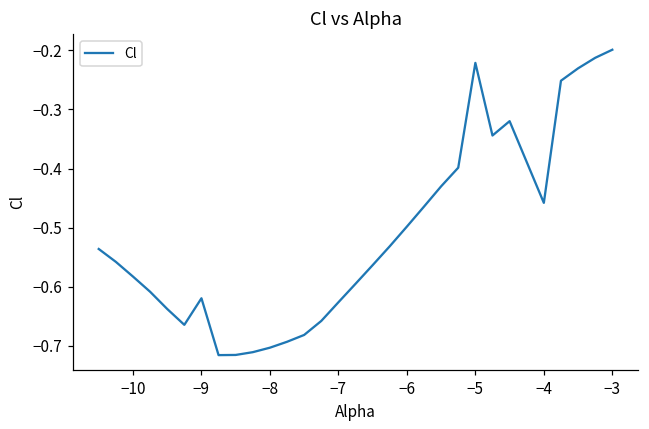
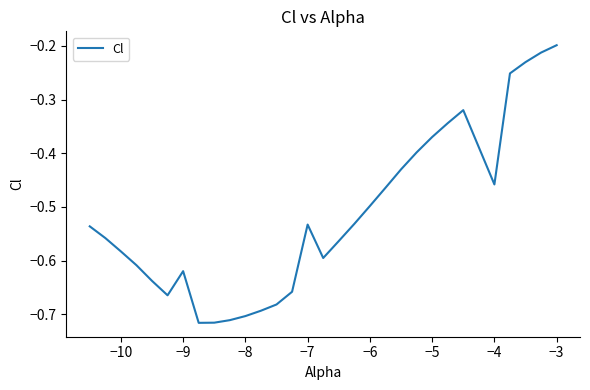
  {
    "−10": -0.58,
    "−9": -0.62,
    "−8": -0.70,
-   "−7": -0.63,
+   "−7": -0.53,
    "−6": -0.50,
-   "−5": -0.22,
+   "−5": -0.37,
    "−4": -0.46,
    "−3": -0.20
  }
